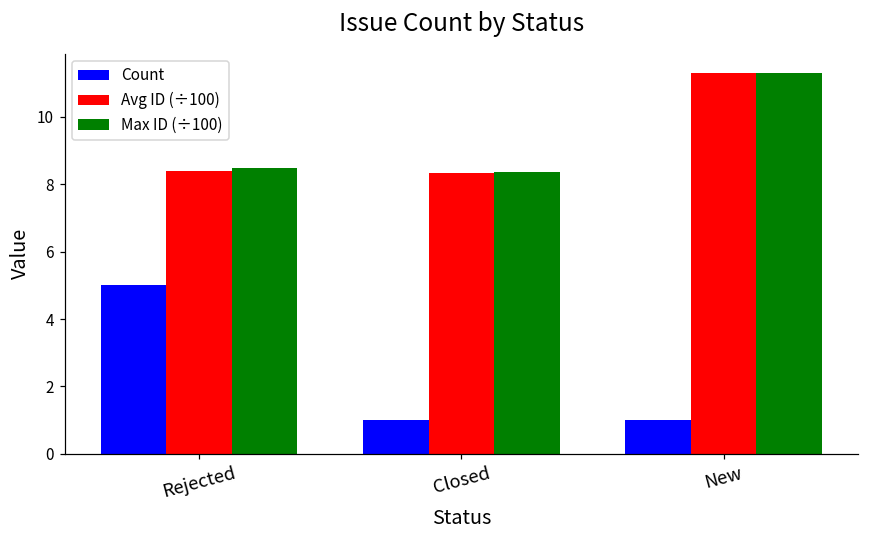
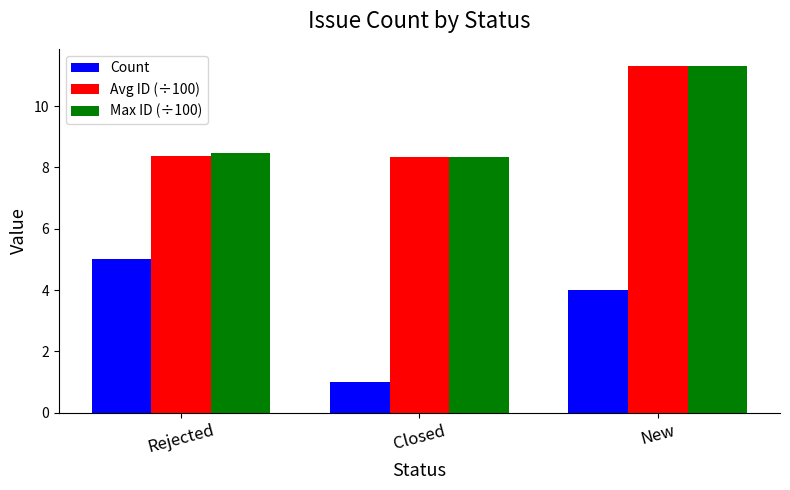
  {
    "Count": {
      "Rejected": 5,
      "Closed": 1,
-     "New": 1
+     "New": 4
    },
    "Avg ID (÷100)": {
      "Rejected": 8.4,
      "Closed": 8.3,
      "New": 11.3
    },
    "Max ID (÷100)": {
      "Rejected": 8.5,
      "Closed": 8.4,
      "New": 11.3
    }
  }
